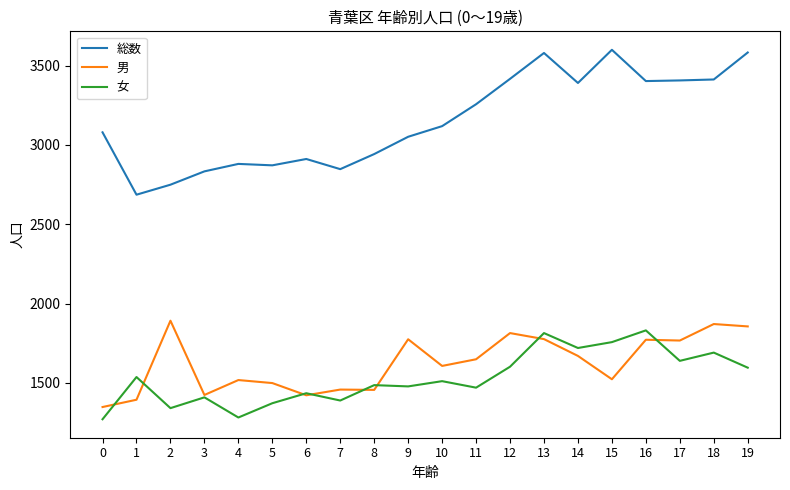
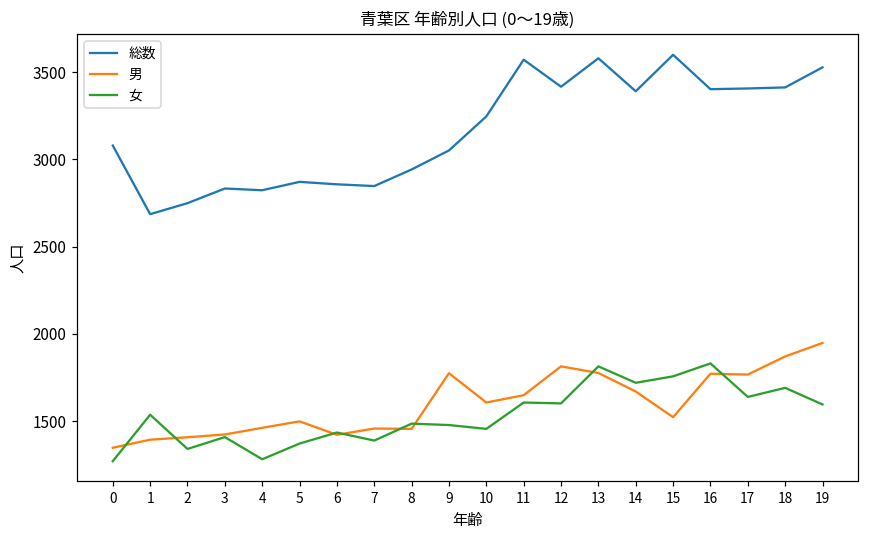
  {
    "総数": {
      "0": 3080,
      "1": 2690,
      "2": 2750,
      "3": 2830,
-     "4": 2880,
+     "4": 2820,
      "5": 2870,
-     "6": 2910,
+     "6": 2860,
      "7": 2850,
      "8": 2940,
      "9": 3050,
-     "10": 3120,
-     "11": 3260,
+     "10": 3250,
+     "11": 3570,
      "12": 3420,
      "13": 3580,
      "14": 3390,
      "15": 3600,
      "16": 3400,
      "17": 3410,
      "18": 3410,
-     "19": 3580
+     "19": 3530
    },
    "男": {
      "0": 1350,
      "1": 1390,
-     "2": 1890,
-     "4": 1520,
+     "2": 1410,
+     "4": 1460,
      "5": 1500,
      "7": 1460,
      "8": 1460,
      "9": 1780,
      "10": 1610,
      "11": 1650,
      "12": 1810,
      "13": 1780,
      "14": 1670,
      "15": 1520,
      "16": 1770,
      "17": 1770,
      "18": 1870,
-     "19": 1860
+     "19": 1950
    },
    "女": {
      "0": 1270,
      "1": 1540,
      "2": 1340,
      "4": 1280,
      "5": 1370,
      "7": 1390,
      "8": 1490,
      "9": 1480,
-     "10": 1510,
-     "11": 1470,
+     "10": 1460,
+     "11": 1610,
      "12": 1600,
      "13": 1810,
      "14": 1720,
      "15": 1760,
      "16": 1830,
      "17": 1640,
      "18": 1690,
      "19": 1600
    }
  }
